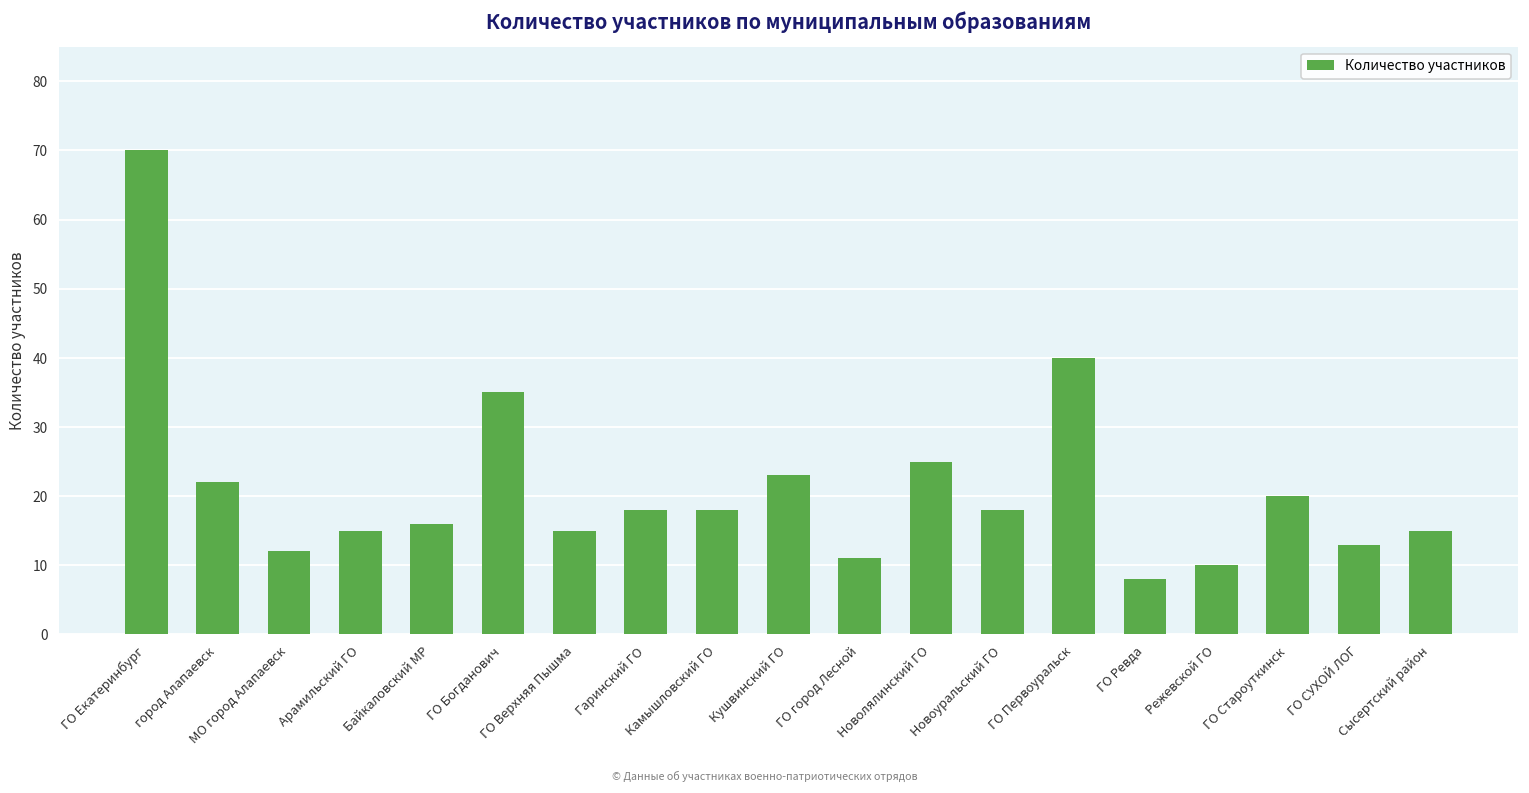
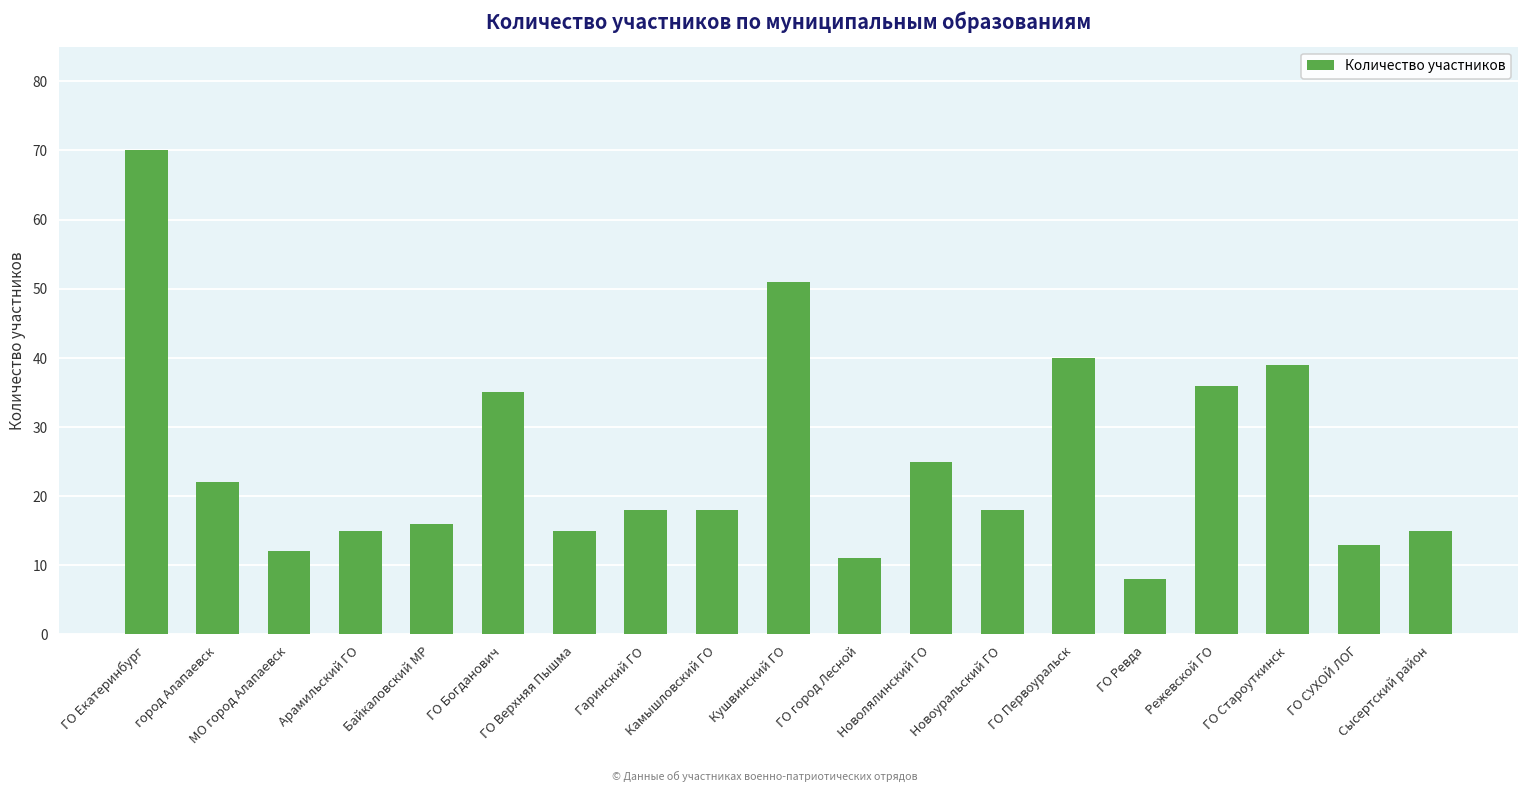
  {
    "ГО Екатеринбург": 70,
    "город Алапаевск": 22,
    "МО город Алапаевск": 12,
    "Арамильский ГО": 15,
    "Байкаловский МР": 16,
    "ГО Богданович": 35,
    "ГО Верхняя Пышма": 15,
    "Гаринский ГО": 18,
    "Камышловский ГО": 18,
-   "Кушвинский ГО": 23,
+   "Кушвинский ГО": 51,
    "ГО город Лесной": 11,
    "Новолялинский ГО": 25,
    "Новоуральский ГО": 18,
    "ГО Первоуральск": 40,
    "ГО Ревда": 8,
-   "Режевской ГО": 10,
-   "ГО Староуткинск": 20,
+   "Режевской ГО": 36,
+   "ГО Староуткинск": 39,
    "ГО СУХОЙ ЛОГ": 13,
    "Сысертский район": 15
  }
